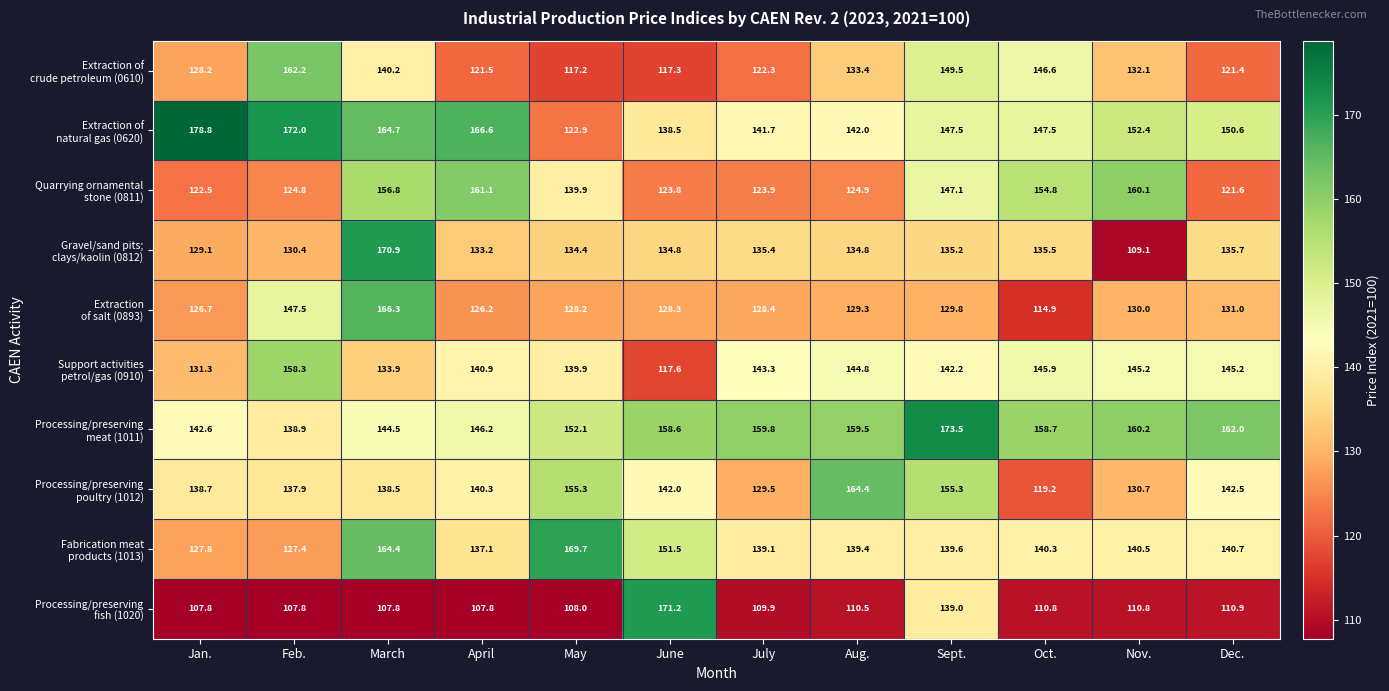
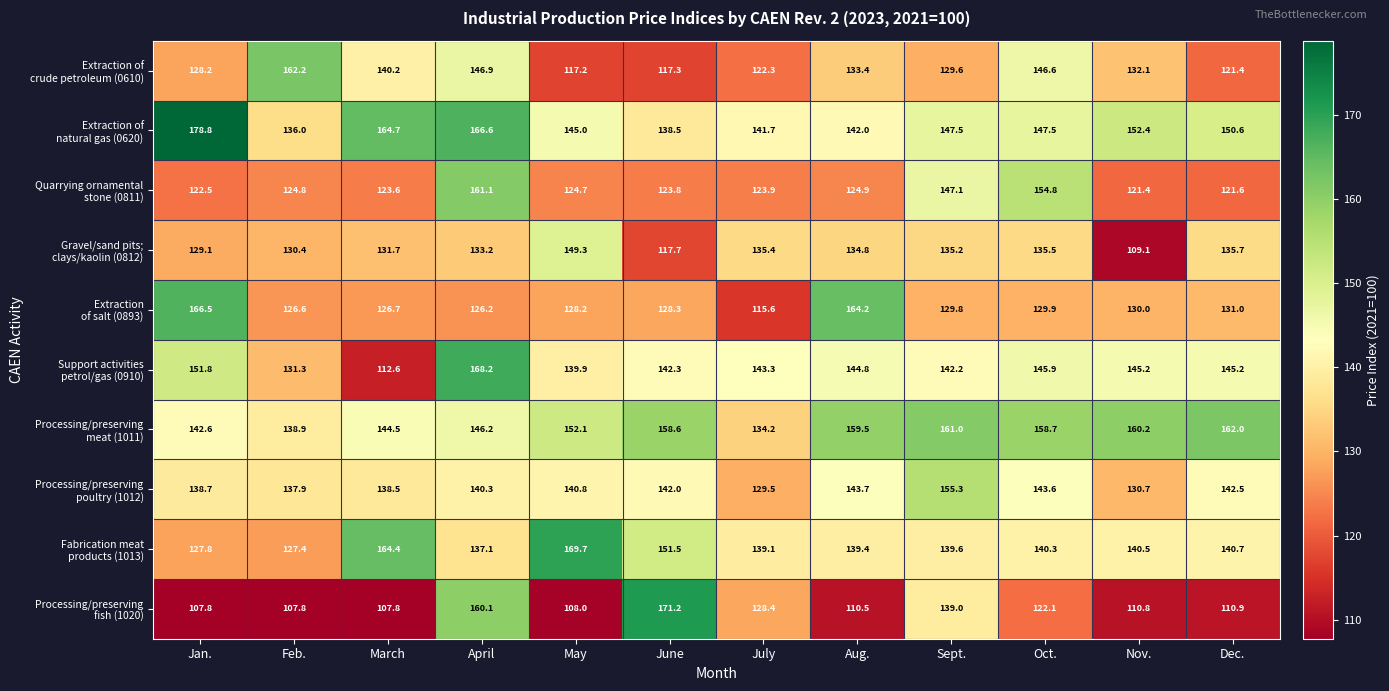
  {
    "Extraction of crude petroleum (0610)": {
      "Jan.": 128.2,
      "Feb.": 162.2,
      "March": 140.2,
-     "April": 121.5,
+     "April": 146.9,
      "May": 117.2,
      "June": 117.3,
      "July": 122.3,
      "Aug.": 133.4,
-     "Sept.": 149.5,
+     "Sept.": 129.6,
      "Oct.": 146.6,
      "Nov.": 132.1,
      "Dec.": 121.4
    },
    "Extraction of natural gas (0620)": {
      "Jan.": 178.8,
-     "Feb.": 172.0,
+     "Feb.": 136.0,
      "March": 164.7,
      "April": 166.6,
-     "May": 122.9,
+     "May": 145.0,
      "June": 138.5,
      "July": 141.7,
      "Aug.": 142.0,
      "Sept.": 147.5,
      "Oct.": 147.5,
      "Nov.": 152.4,
      "Dec.": 150.6
    },
    "Quarrying ornamental stone (0811)": {
      "Jan.": 122.5,
      "Feb.": 124.8,
-     "March": 156.8,
+     "March": 123.6,
      "April": 161.1,
-     "May": 139.9,
+     "May": 124.7,
      "June": 123.8,
      "July": 123.9,
      "Aug.": 124.9,
      "Sept.": 147.1,
      "Oct.": 154.8,
-     "Nov.": 160.1,
+     "Nov.": 121.4,
      "Dec.": 121.6
    },
    "Gravel/sand pits; clays/kaolin (0812)": {
      "Jan.": 129.1,
      "Feb.": 130.4,
-     "March": 170.9,
+     "March": 131.7,
      "April": 133.2,
-     "May": 134.4,
-     "June": 134.8,
+     "May": 149.3,
+     "June": 117.7,
      "July": 135.4,
      "Aug.": 134.8,
      "Sept.": 135.2,
      "Oct.": 135.5,
      "Nov.": 109.1,
      "Dec.": 135.7
    },
    "Extraction of salt (0893)": {
-     "Jan.": 126.7,
-     "Feb.": 147.5,
-     "March": 166.3,
+     "Jan.": 166.5,
+     "Feb.": 126.6,
+     "March": 126.7,
      "April": 126.2,
      "May": 128.2,
      "June": 128.3,
-     "July": 128.4,
-     "Aug.": 129.3,
+     "July": 115.6,
+     "Aug.": 164.2,
      "Sept.": 129.8,
-     "Oct.": 114.9,
+     "Oct.": 129.9,
      "Nov.": 130.0,
      "Dec.": 131.0
    },
    "Support activities petrol/gas (0910)": {
-     "Jan.": 131.3,
-     "Feb.": 158.3,
-     "March": 133.9,
-     "April": 140.9,
+     "Jan.": 151.8,
+     "Feb.": 131.3,
+     "March": 112.6,
+     "April": 168.2,
      "May": 139.9,
-     "June": 117.6,
+     "June": 142.3,
      "July": 143.3,
      "Aug.": 144.8,
      "Sept.": 142.2,
      "Oct.": 145.9,
      "Nov.": 145.2,
      "Dec.": 145.2
    },
    "Processing/preserving meat (1011)": {
      "Jan.": 142.6,
      "Feb.": 138.9,
      "March": 144.5,
      "April": 146.2,
      "May": 152.1,
      "June": 158.6,
-     "July": 159.8,
+     "July": 134.2,
      "Aug.": 159.5,
-     "Sept.": 173.5,
+     "Sept.": 161.0,
      "Oct.": 158.7,
      "Nov.": 160.2,
      "Dec.": 162.0
    },
    "Processing/preserving poultry (1012)": {
      "Jan.": 138.7,
      "Feb.": 137.9,
      "March": 138.5,
      "April": 140.3,
-     "May": 155.3,
+     "May": 140.8,
      "June": 142.0,
      "July": 129.5,
-     "Aug.": 164.4,
+     "Aug.": 143.7,
      "Sept.": 155.3,
-     "Oct.": 119.2,
+     "Oct.": 143.6,
      "Nov.": 130.7,
      "Dec.": 142.5
    },
    "Fabrication meat products (1013)": {
      "Jan.": 127.8,
      "Feb.": 127.4,
      "March": 164.4,
      "April": 137.1,
      "May": 169.7,
      "June": 151.5,
      "July": 139.1,
      "Aug.": 139.4,
      "Sept.": 139.6,
      "Oct.": 140.3,
      "Nov.": 140.5,
      "Dec.": 140.7
    },
    "Processing/preserving fish (1020)": {
      "Jan.": 107.8,
      "Feb.": 107.8,
      "March": 107.8,
-     "April": 107.8,
+     "April": 160.1,
      "May": 108.0,
      "June": 171.2,
-     "July": 109.9,
+     "July": 128.4,
      "Aug.": 110.5,
      "Sept.": 139.0,
-     "Oct.": 110.8,
+     "Oct.": 122.1,
      "Nov.": 110.8,
      "Dec.": 110.9
    }
  }
